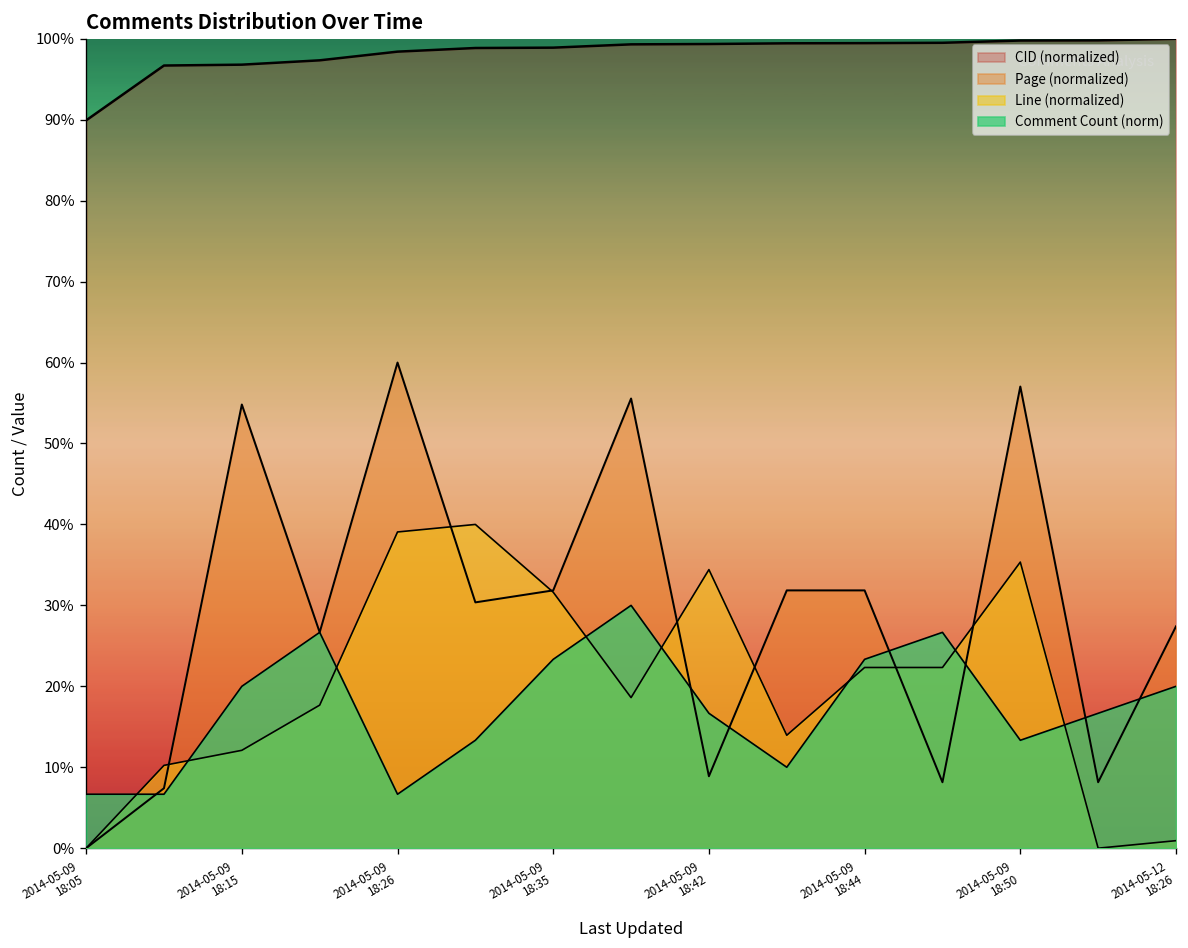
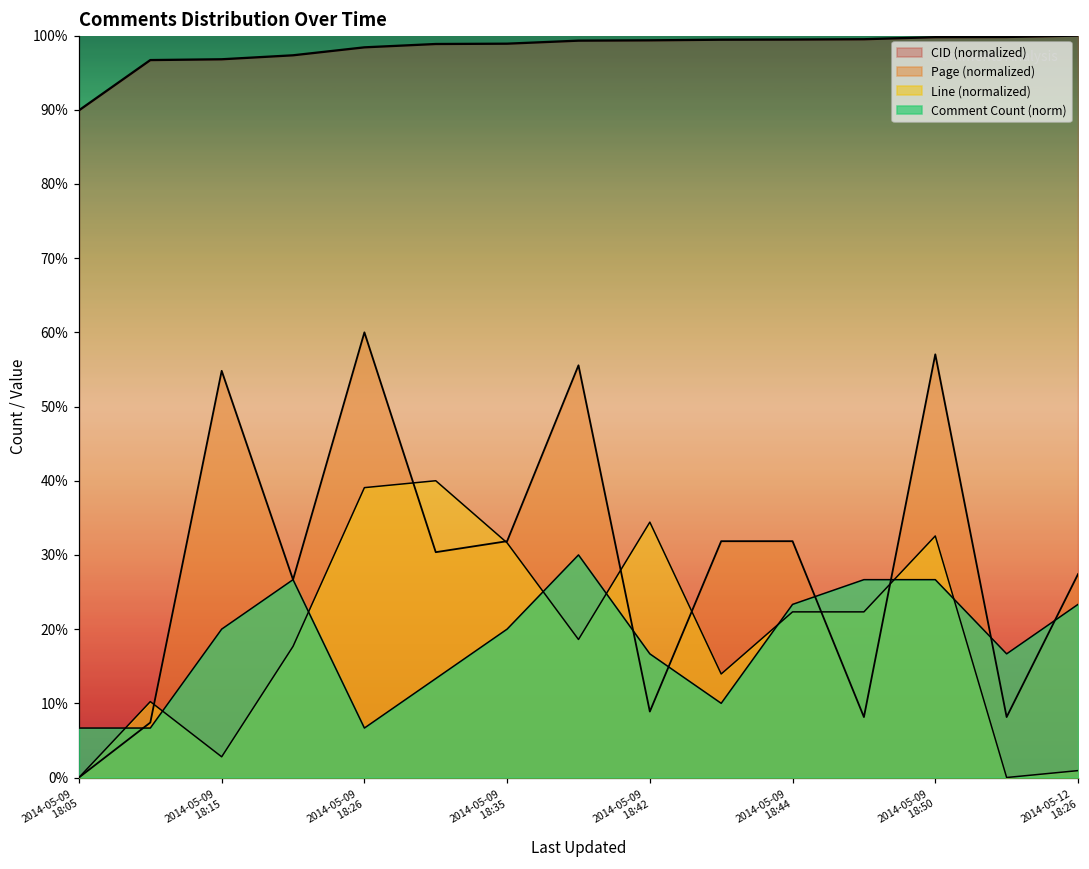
  {
    "Line (normalized)": {
-     "2014-05-09 18:15": "12%",
+     "2014-05-09 18:15": "3%",
      "2014-05-09 18:26": "39%",
      "2014-05-09 18:42": "34%",
      "2014-05-09 18:44": "22%",
-     "2014-05-09 18:50": "35%",
+     "2014-05-09 18:50": "33%",
      "2014-05-12 18:26": "1%"
    },
    "Comment Count (norm)": {
      "2014-05-09 18:05": "7%",
      "2014-05-09 18:15": "20%",
      "2014-05-09 18:26": "7%",
-     "2014-05-09 18:35": "23%",
+     "2014-05-09 18:35": "20%",
      "2014-05-09 18:42": "17%",
      "2014-05-09 18:44": "23%",
-     "2014-05-09 18:50": "13%",
-     "2014-05-12 18:26": "20%"
+     "2014-05-09 18:50": "27%",
+     "2014-05-12 18:26": "23%"
    }
  }
